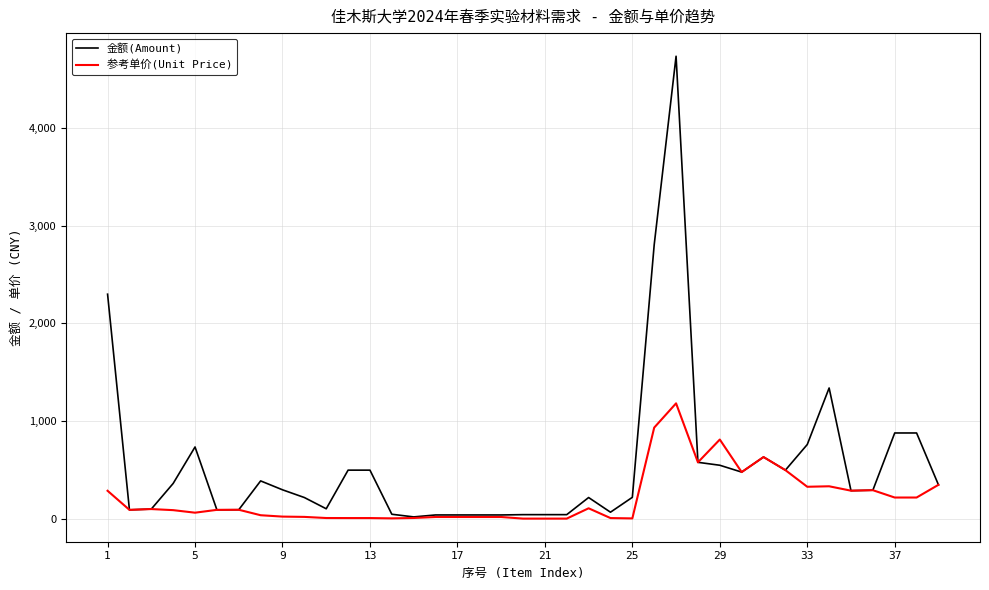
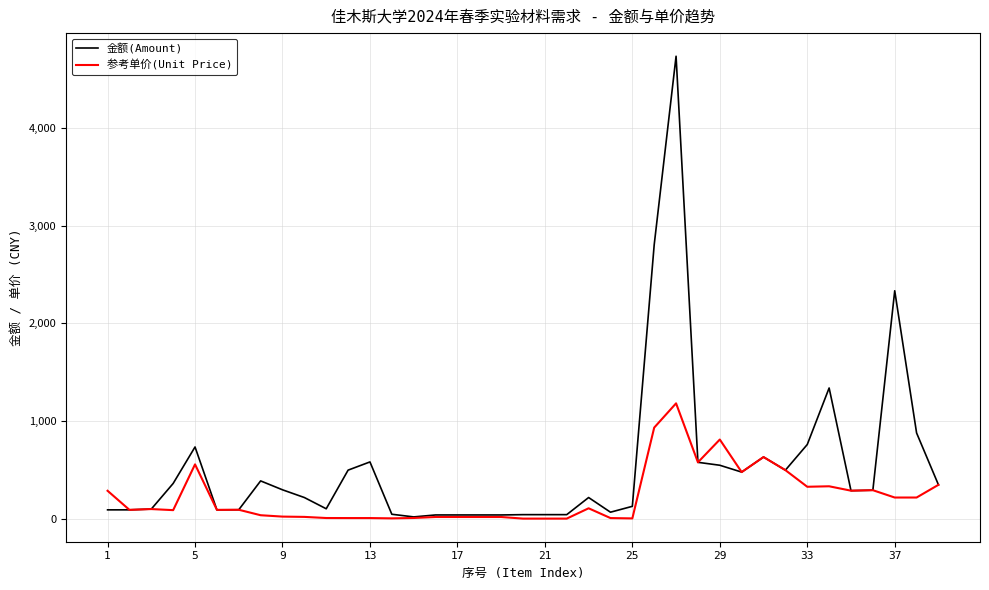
  {
    "金额(Amount)": {
-     "1": "2,300",
+     "1": "100",
      "5": "700",
      "9": "300",
-     "13": "500",
+     "13": "600",
      "21": "0",
-     "25": "200",
+     "25": "100",
      "29": "600",
      "33": "800",
-     "37": "900"
+     "37": "2,300"
    },
    "参考单价(Unit Price)": {
      "1": "300",
-     "5": "100",
+     "5": "600",
      "9": "0",
      "13": "0",
      "21": "0",
      "25": "0",
      "29": "800",
      "33": "300",
      "37": "200"
    }
  }
